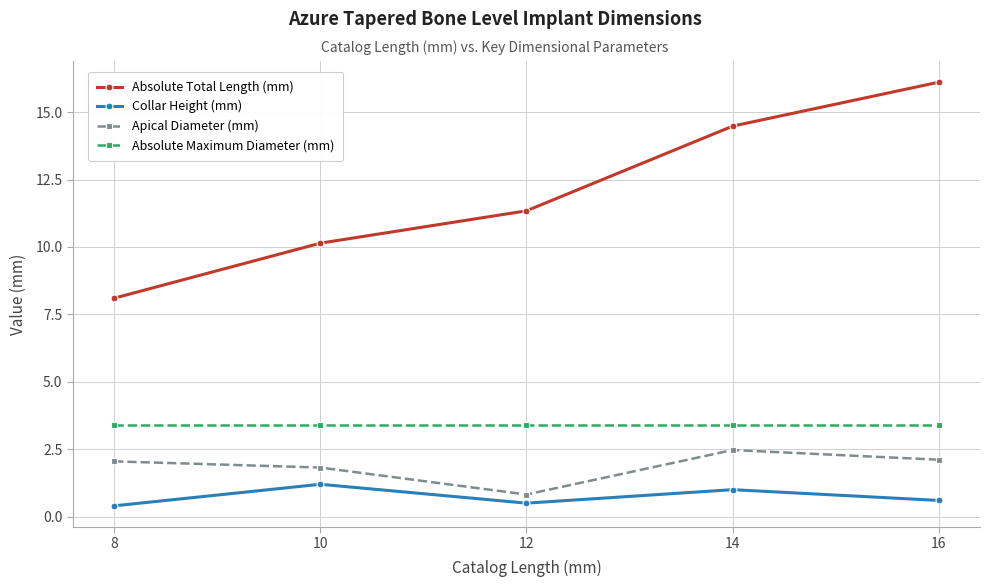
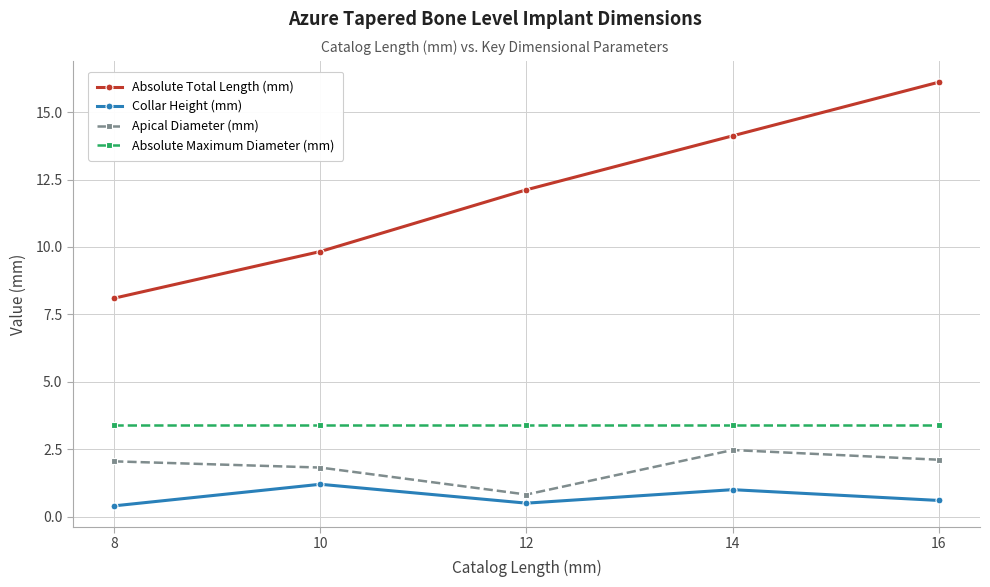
  {
    "Absolute Total Length (mm)": {
      "8": 8.1,
-     "10": 10.1,
-     "12": 11.3,
-     "14": 14.5,
+     "10": 9.8,
+     "12": 12.1,
+     "14": 14.1,
      "16": 16.1
    },
    "Collar Height (mm)": {
      "8": 0.4,
      "10": 1.2,
      "12": 0.5,
      "14": 1.0,
      "16": 0.6
    },
    "Apical Diameter (mm)": {
      "8": 2.1,
      "10": 1.8,
      "12": 0.8,
      "14": 2.5,
      "16": 2.1
    },
    "Absolute Maximum Diameter (mm)": {
      "8": 3.4,
      "10": 3.4,
      "12": 3.4,
      "14": 3.4,
      "16": 3.4
    }
  }
